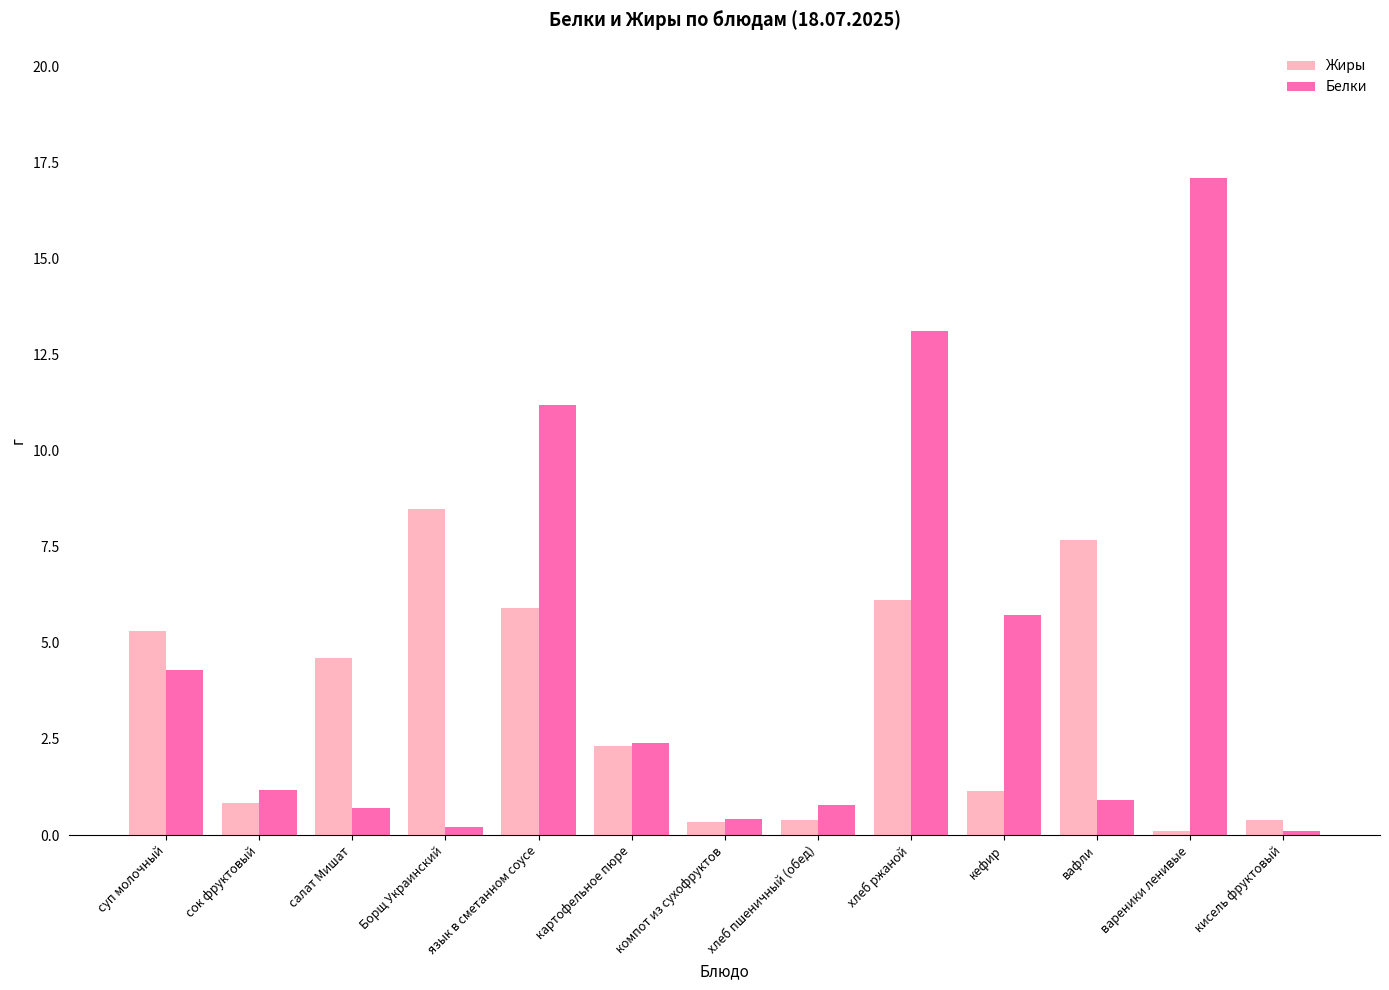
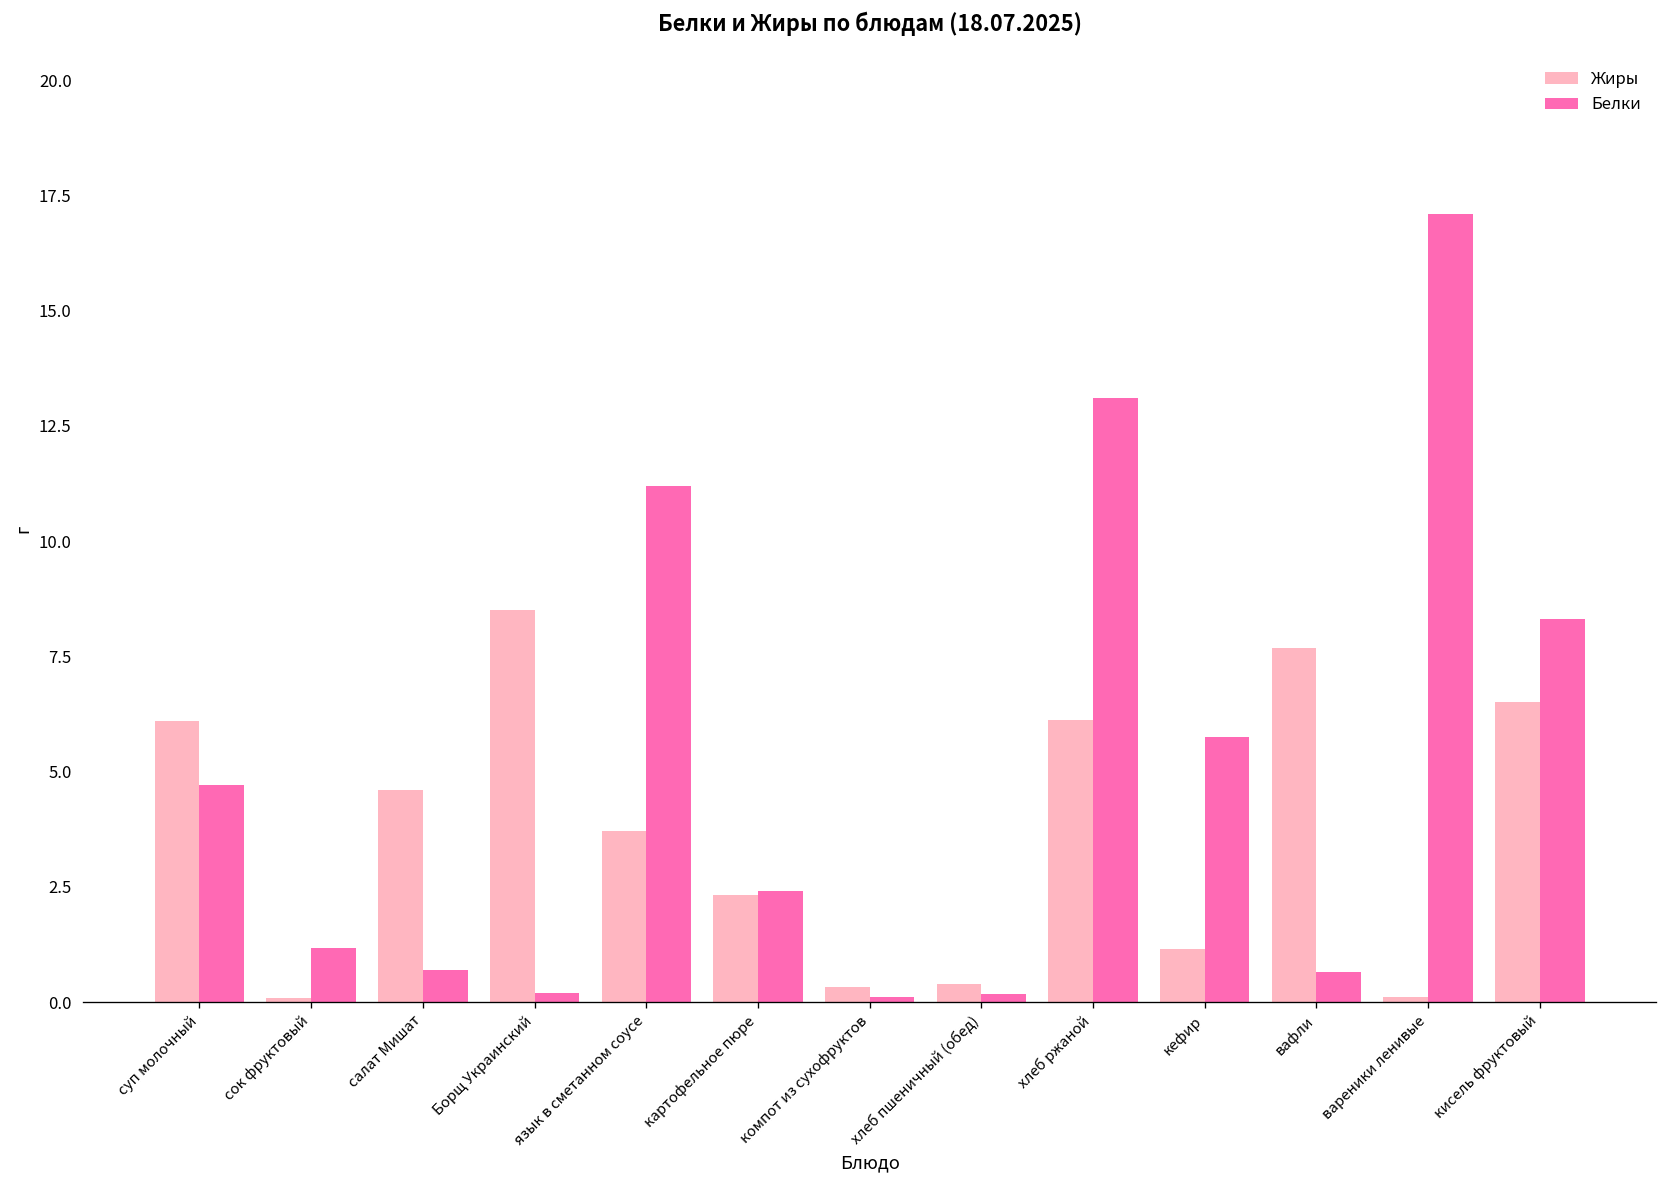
  {
    "Жиры": {
-     "суп молочный": 5.3,
-     "сок фруктовый": 0.8,
+     "суп молочный": 6.1,
+     "сок фруктовый": 0.1,
      "салат Мишат": 4.6,
      "Борщ Украинский": 8.5,
-     "язык в сметанном соусе": 5.9,
+     "язык в сметанном соусе": 3.7,
      "картофельное пюре": 2.3,
      "компот из сухофруктов": 0.3,
      "хлеб пшеничный (обед)": 0.4,
      "хлеб ржаной": 6.1,
      "кефир": 1.2,
      "вафли": 7.7,
      "вареники ленивые": 0.1,
-     "кисель фруктовый": 0.4
+     "кисель фруктовый": 6.5
    },
    "Белки": {
-     "суп молочный": 4.3,
+     "суп молочный": 4.7,
      "сок фруктовый": 1.2,
      "салат Мишат": 0.7,
      "Борщ Украинский": 0.2,
      "язык в сметанном соусе": 11.2,
      "картофельное пюре": 2.4,
-     "компот из сухофруктов": 0.4,
-     "хлеб пшеничный (обед)": 0.8,
+     "компот из сухофруктов": 0.1,
+     "хлеб пшеничный (обед)": 0.2,
      "хлеб ржаной": 13.1,
      "кефир": 5.7,
-     "вафли": 0.9,
+     "вафли": 0.7,
      "вареники ленивые": 17.1,
-     "кисель фруктовый": 0.1
+     "кисель фруктовый": 8.3
    }
  }
